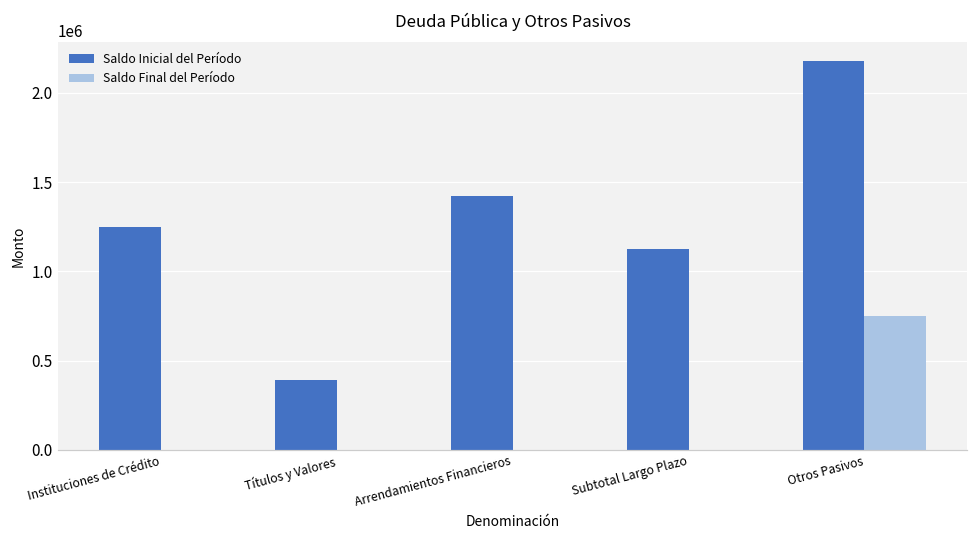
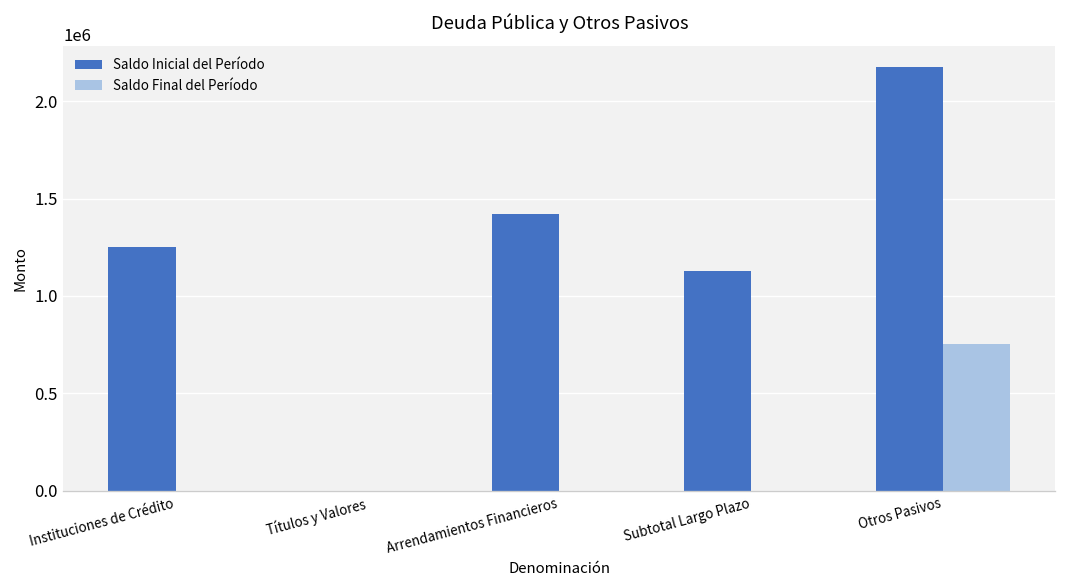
  {
    "Saldo Inicial del Período": {
      "Instituciones de Crédito": 1250000,
-     "Títulos y Valores": 390000,
+     "Títulos y Valores": 0,
      "Arrendamientos Financieros": 1420000,
      "Subtotal Largo Plazo": 1130000,
      "Otros Pasivos": 2180000
    },
    "Saldo Final del Período": {
      "Instituciones de Crédito": 0,
      "Títulos y Valores": 0,
      "Arrendamientos Financieros": 0,
      "Subtotal Largo Plazo": 0,
      "Otros Pasivos": 750000
    }
  }
